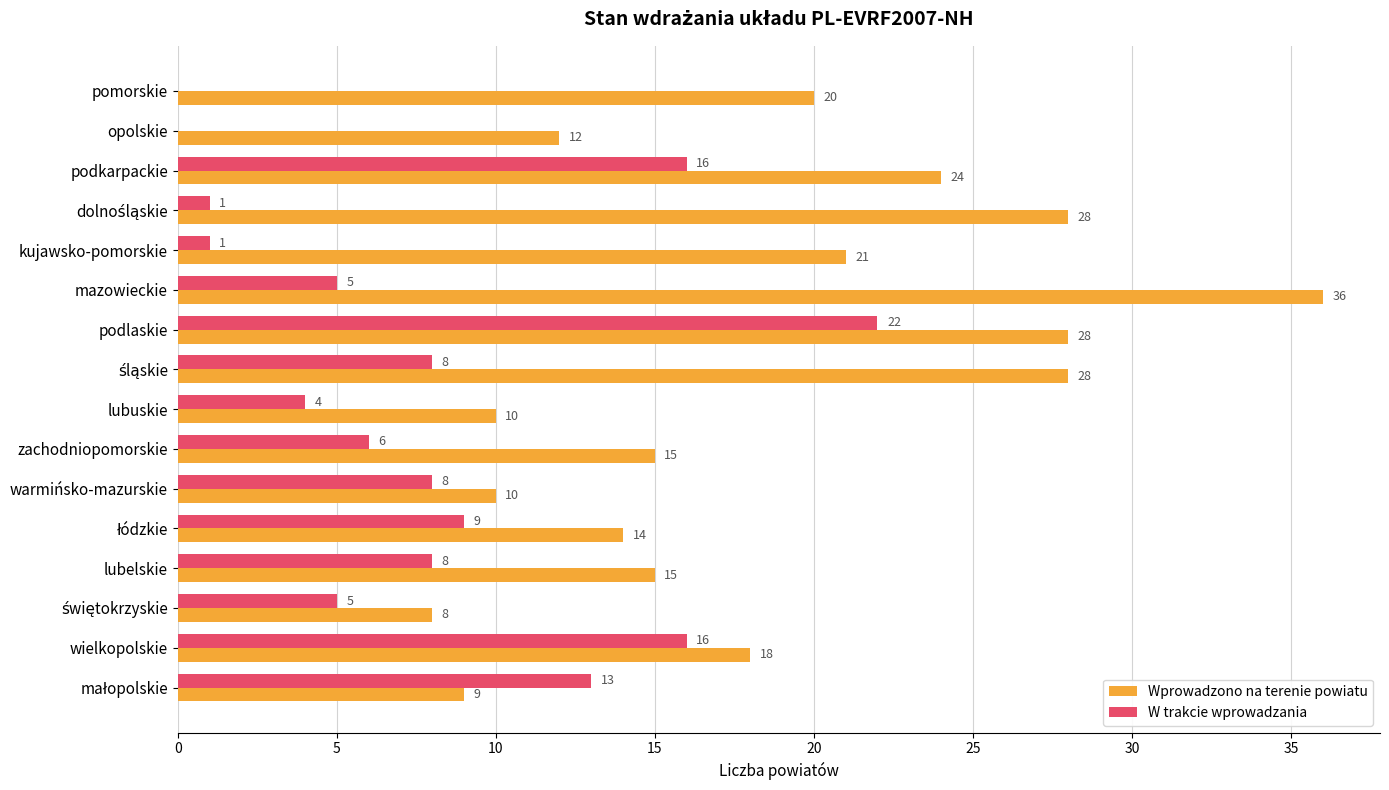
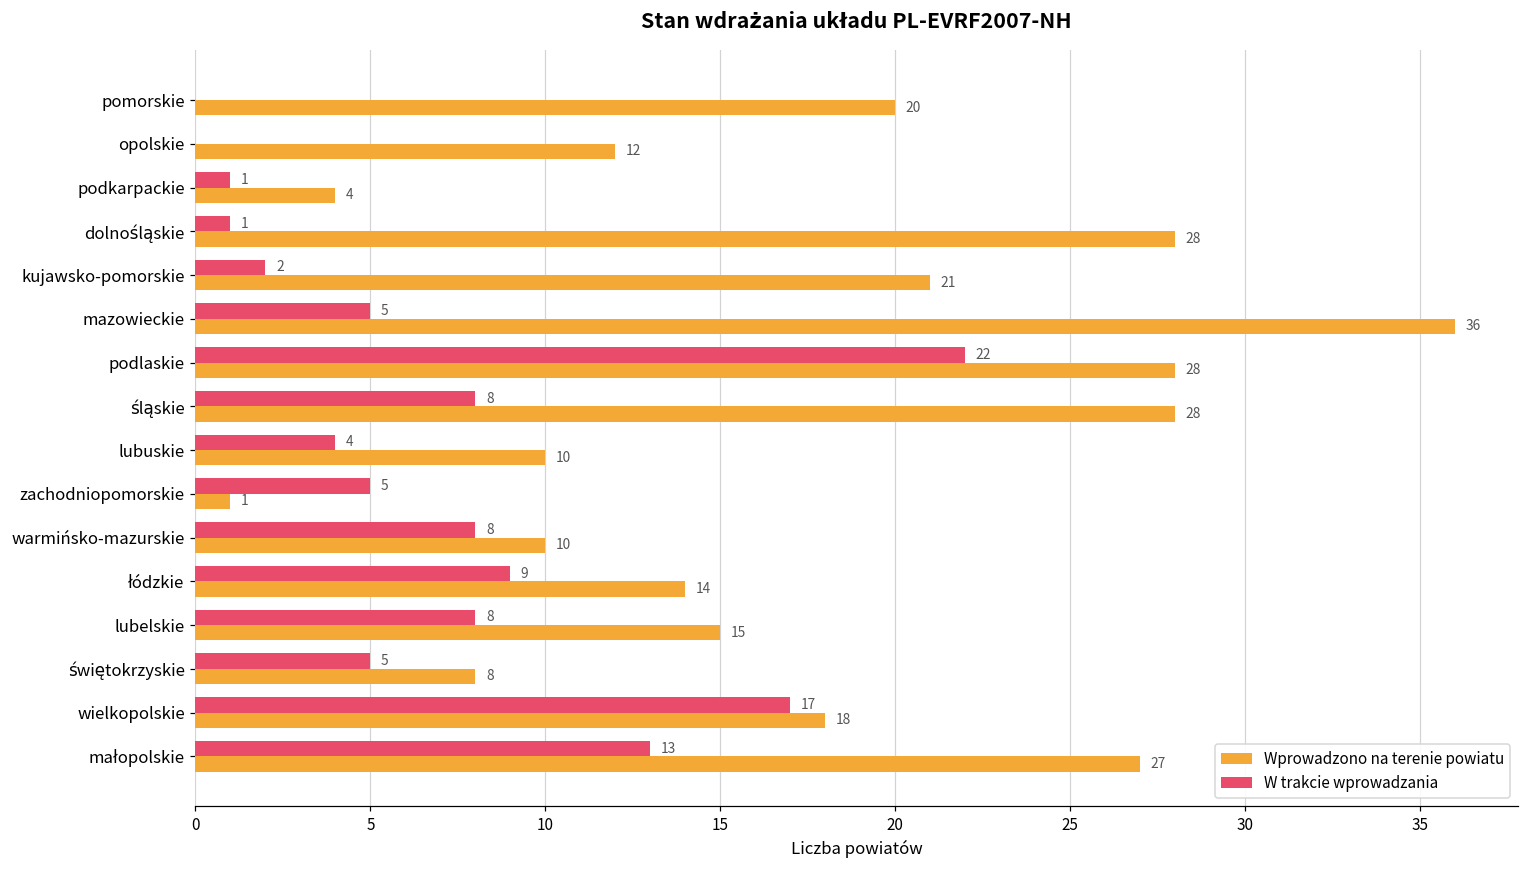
  {
    "Wprowadzono na terenie powiatu": {
      "pomorskie": 20,
      "opolskie": 12,
-     "podkarpackie": 24,
+     "podkarpackie": 4,
      "dolnośląskie": 28,
      "kujawsko-pomorskie": 21,
      "mazowieckie": 36,
      "podlaskie": 28,
      "śląskie": 28,
      "lubuskie": 10,
-     "zachodniopomorskie": 15,
+     "zachodniopomorskie": 1,
      "warmińsko-mazurskie": 10,
      "łódzkie": 14,
      "lubelskie": 15,
      "świętokrzyskie": 8,
      "wielkopolskie": 18,
-     "małopolskie": 9
+     "małopolskie": 27
    },
    "W trakcie wprowadzania": {
-     "podkarpackie": 16,
+     "podkarpackie": 1,
      "dolnośląskie": 1,
-     "kujawsko-pomorskie": 1,
+     "kujawsko-pomorskie": 2,
      "mazowieckie": 5,
      "podlaskie": 22,
      "śląskie": 8,
      "lubuskie": 4,
-     "zachodniopomorskie": 6,
+     "zachodniopomorskie": 5,
      "warmińsko-mazurskie": 8,
      "łódzkie": 9,
      "lubelskie": 8,
      "świętokrzyskie": 5,
-     "wielkopolskie": 16,
+     "wielkopolskie": 17,
      "małopolskie": 13
    }
  }
